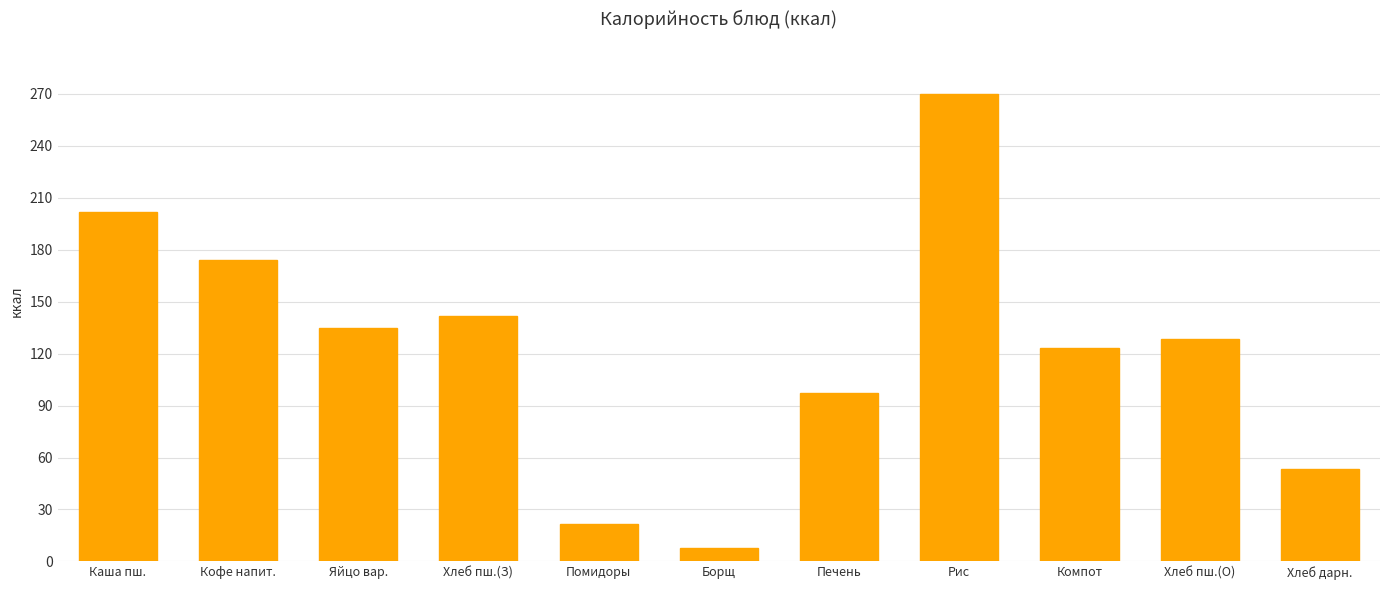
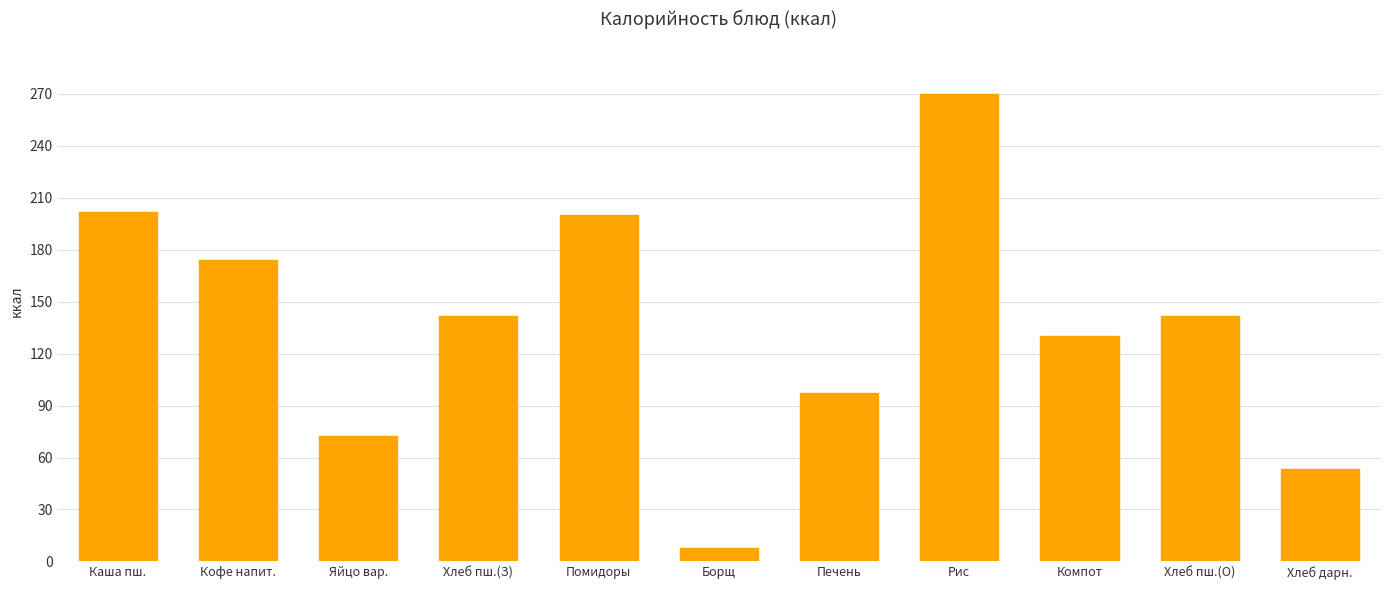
  {
    "Каша пш.": 202,
    "Кофе напит.": 174,
-   "Яйцо вар.": 135,
+   "Яйцо вар.": 72,
    "Хлеб пш.(З)": 142,
-   "Помидоры": 21,
+   "Помидоры": 200,
    "Борщ": 8,
    "Печень": 98,
    "Рис": 270,
-   "Компот": 123,
-   "Хлеб пш.(О)": 128,
+   "Компот": 130,
+   "Хлеб пш.(О)": 142,
    "Хлеб дарн.": 53
  }
